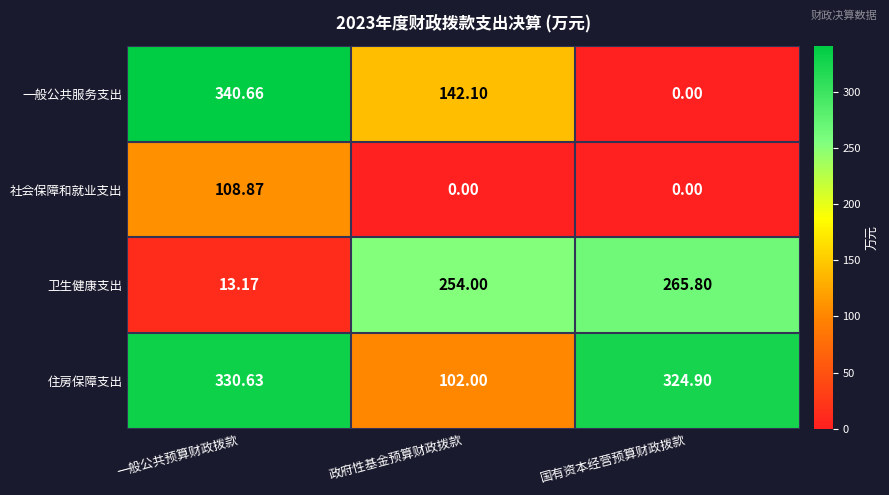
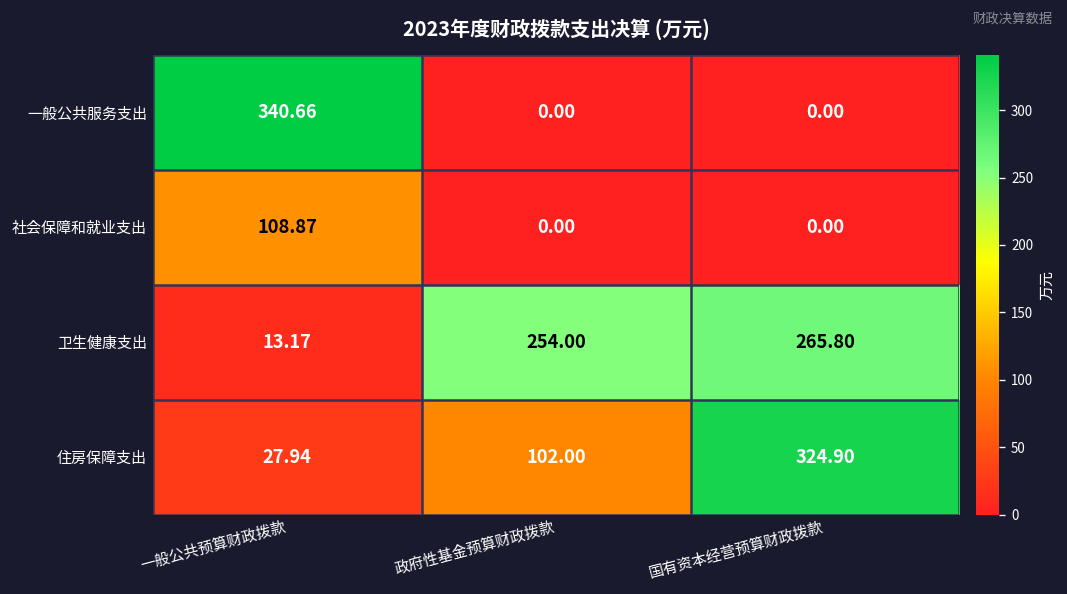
  {
    "一般公共服务支出": {
      "一般公共预算财政拨款": 340.66,
-     "政府性基金预算财政拨款": 142.10,
+     "政府性基金预算财政拨款": 0.00,
      "国有资本经营预算财政拨款": 0.00
    },
    "社会保障和就业支出": {
      "一般公共预算财政拨款": 108.87,
      "政府性基金预算财政拨款": 0.00,
      "国有资本经营预算财政拨款": 0.00
    },
    "卫生健康支出": {
      "一般公共预算财政拨款": 13.17,
      "政府性基金预算财政拨款": 254.00,
      "国有资本经营预算财政拨款": 265.80
    },
    "住房保障支出": {
-     "一般公共预算财政拨款": 330.63,
+     "一般公共预算财政拨款": 27.94,
      "政府性基金预算财政拨款": 102.00,
      "国有资本经营预算财政拨款": 324.90
    }
  }
